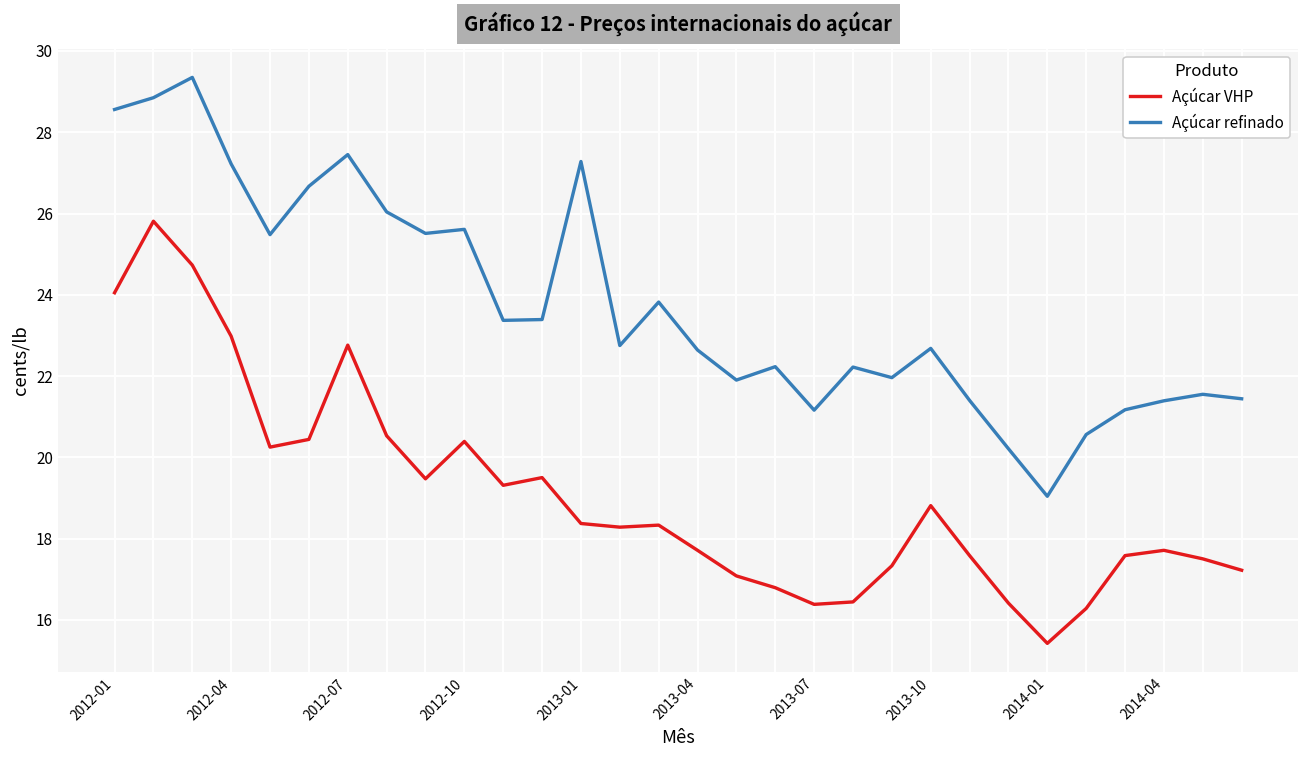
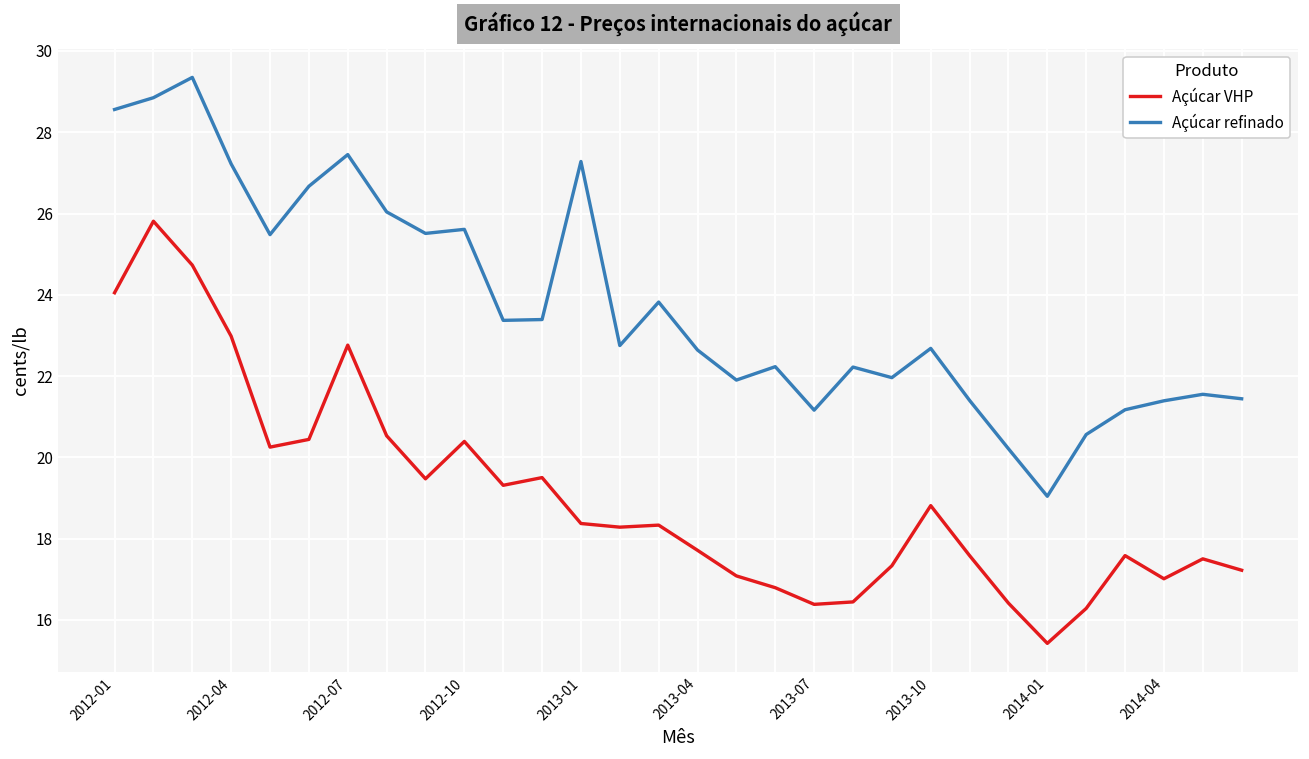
  {
    "Açúcar VHP": {
      "2012-01": 24.1,
      "2012-04": 23.0,
      "2012-07": 22.8,
      "2012-10": 20.4,
      "2013-01": 18.4,
      "2013-04": 17.7,
      "2013-07": 16.4,
      "2013-10": 18.8,
      "2014-01": 15.4,
-     "2014-04": 17.7
+     "2014-04": 17.0
    },
    "Açúcar refinado": {
      "2012-01": 28.6,
      "2012-04": 27.2,
      "2012-07": 27.5,
      "2012-10": 25.6,
      "2013-01": 27.3,
      "2013-04": 22.6,
      "2013-07": 21.2,
      "2013-10": 22.7,
      "2014-01": 19.0,
      "2014-04": 21.4
    }
  }
